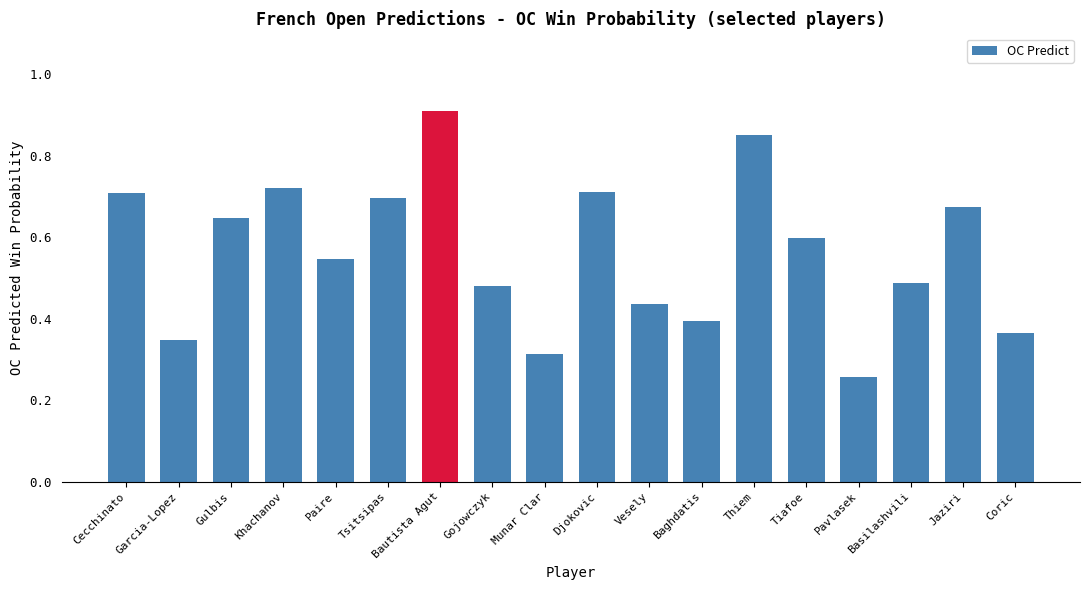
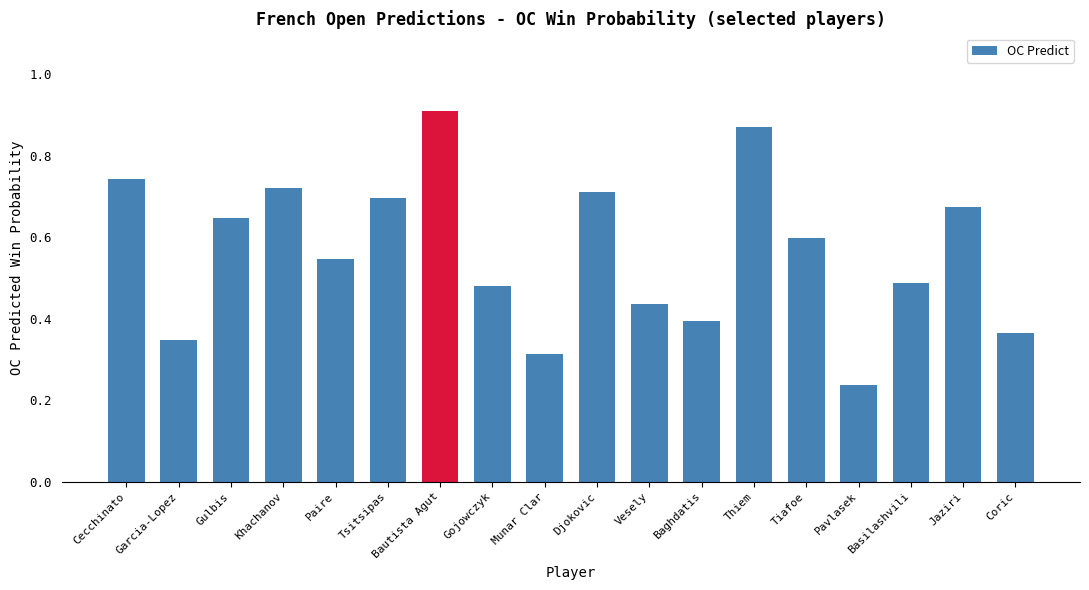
  {
-   "Cecchinato": 0.71,
+   "Cecchinato": 0.74,
    "Garcia-Lopez": 0.35,
    "Gulbis": 0.65,
    "Khachanov": 0.72,
    "Paire": 0.55,
    "Tsitsipas": 0.70,
    "Bautista Agut": 0.91,
    "Gojowczyk": 0.48,
    "Munar Clar": 0.31,
    "Djokovic": 0.71,
    "Vesely": 0.44,
    "Baghdatis": 0.39,
-   "Thiem": 0.85,
+   "Thiem": 0.87,
    "Tiafoe": 0.60,
-   "Pavlasek": 0.26,
+   "Pavlasek": 0.24,
    "Basilashvili": 0.49,
    "Jaziri": 0.67,
    "Coric": 0.36
  }
